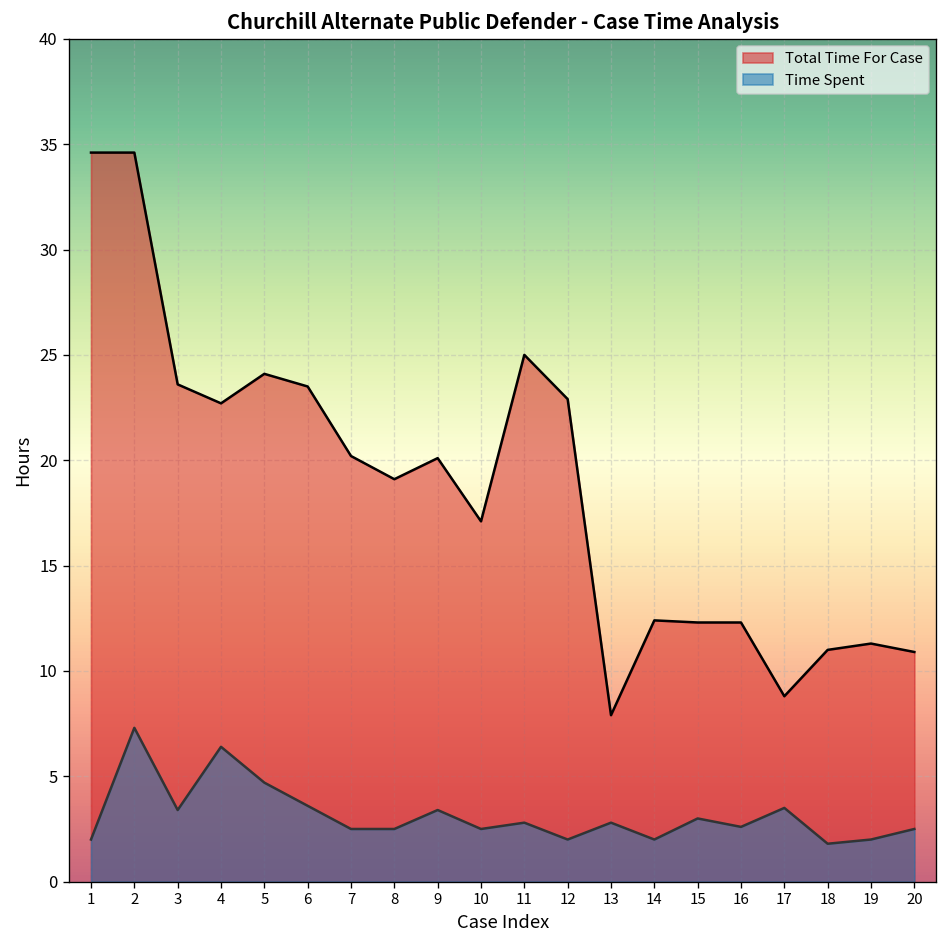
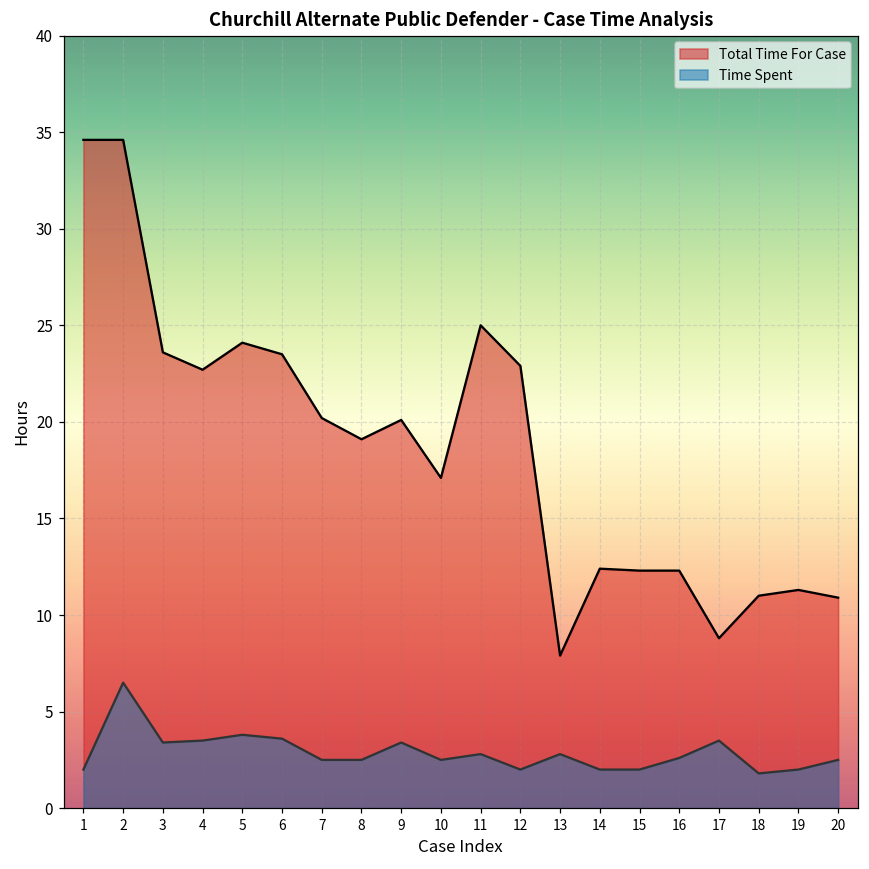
  {
    "Total Time For Case": {
      "1": 34.6,
      "2": 34.6,
      "3": 23.6,
      "4": 22.7,
      "5": 24.1,
      "6": 23.5,
      "7": 20.2,
      "8": 19.1,
      "9": 20.1,
      "10": 17.1,
      "11": 25.0,
      "12": 22.9,
      "13": 7.9,
      "14": 12.4,
      "15": 12.3,
      "16": 12.3,
      "17": 8.8,
      "18": 11.0,
      "19": 11.3,
      "20": 10.9
    },
    "Time Spent": {
      "1": 2.0,
-     "2": 7.3,
+     "2": 6.5,
      "3": 3.4,
-     "4": 6.4,
-     "5": 4.7,
+     "4": 3.5,
+     "5": 3.8,
      "6": 3.6,
      "7": 2.5,
      "8": 2.5,
      "9": 3.4,
      "10": 2.5,
      "11": 2.8,
      "12": 2.0,
      "13": 2.8,
      "14": 2.0,
-     "15": 3,
+     "15": 2,
      "16": 2.6,
      "17": 3.5,
      "18": 1.8,
      "19": 2.0,
      "20": 2.5
    }
  }
